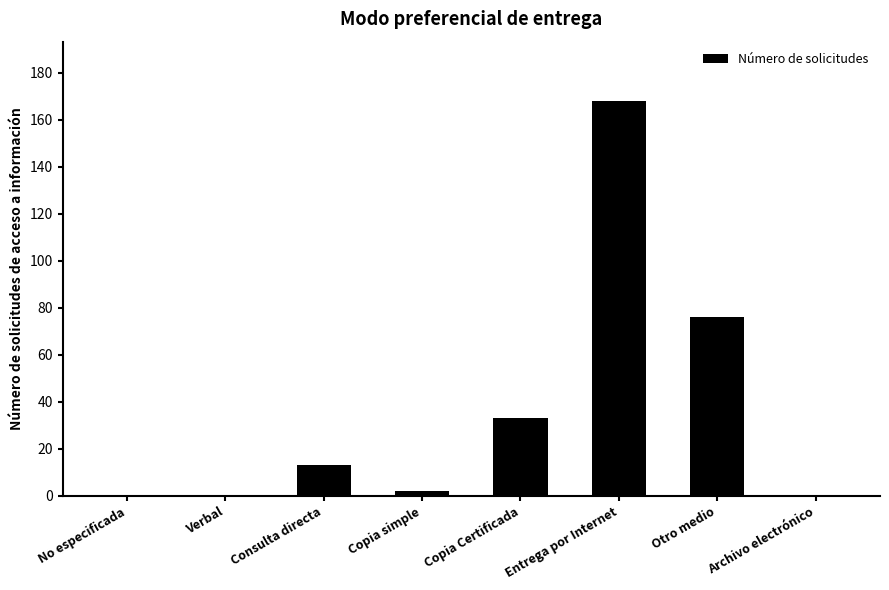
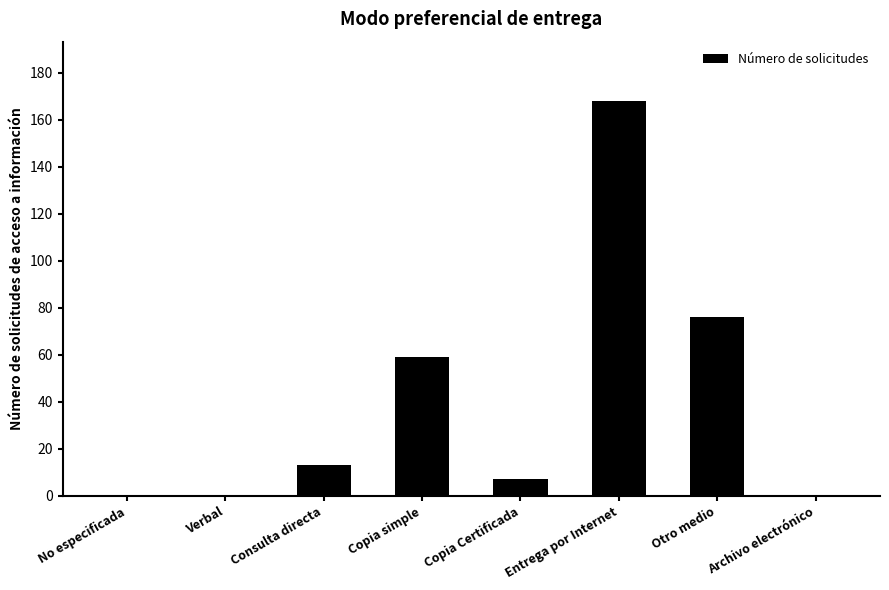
  {
    "No especificada": 0,
    "Verbal": 0,
    "Consulta directa": 13,
-   "Copia simple": 2,
-   "Copia Certificada": 33,
+   "Copia simple": 59,
+   "Copia Certificada": 7,
    "Entrega por Internet": 168,
    "Otro medio": 76,
    "Archivo electrónico": 0
  }
